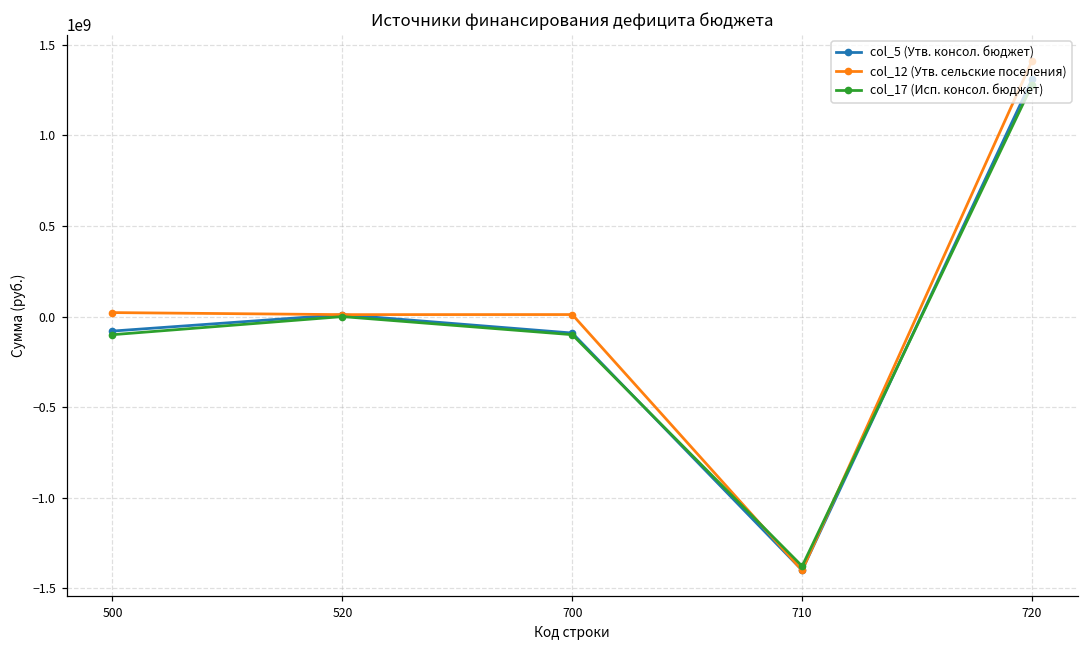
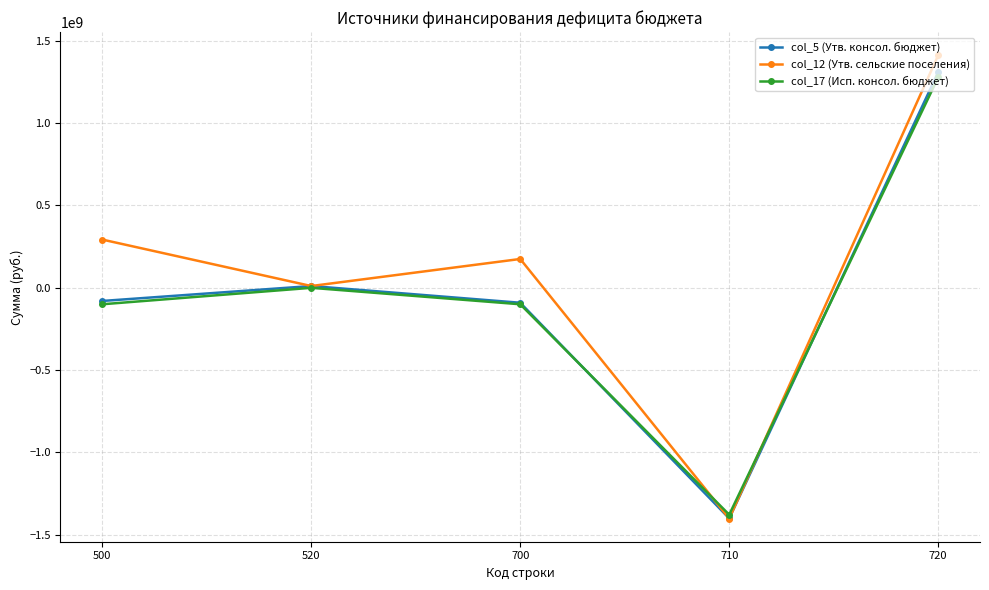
  {
    "col_5 (Утв. консол. бюджет)": {
      "500": -80000000
    },
    "col_12 (Утв. сельские поселения)": {
-     "500": 20000000,
-     "700": 10000000
+     "500": 290000000,
+     "700": 180000000
    },
    "col_17 (Исп. консол. бюджет)": {
      "500": -100000000,
      "710": -1380000000
    }
  }
